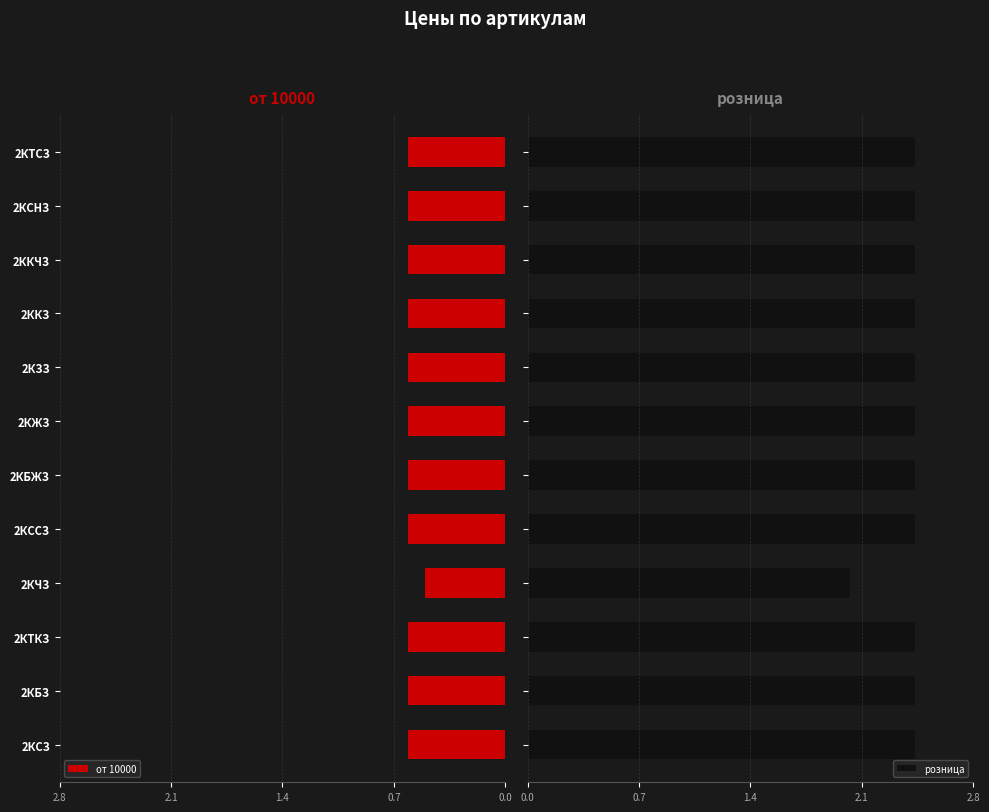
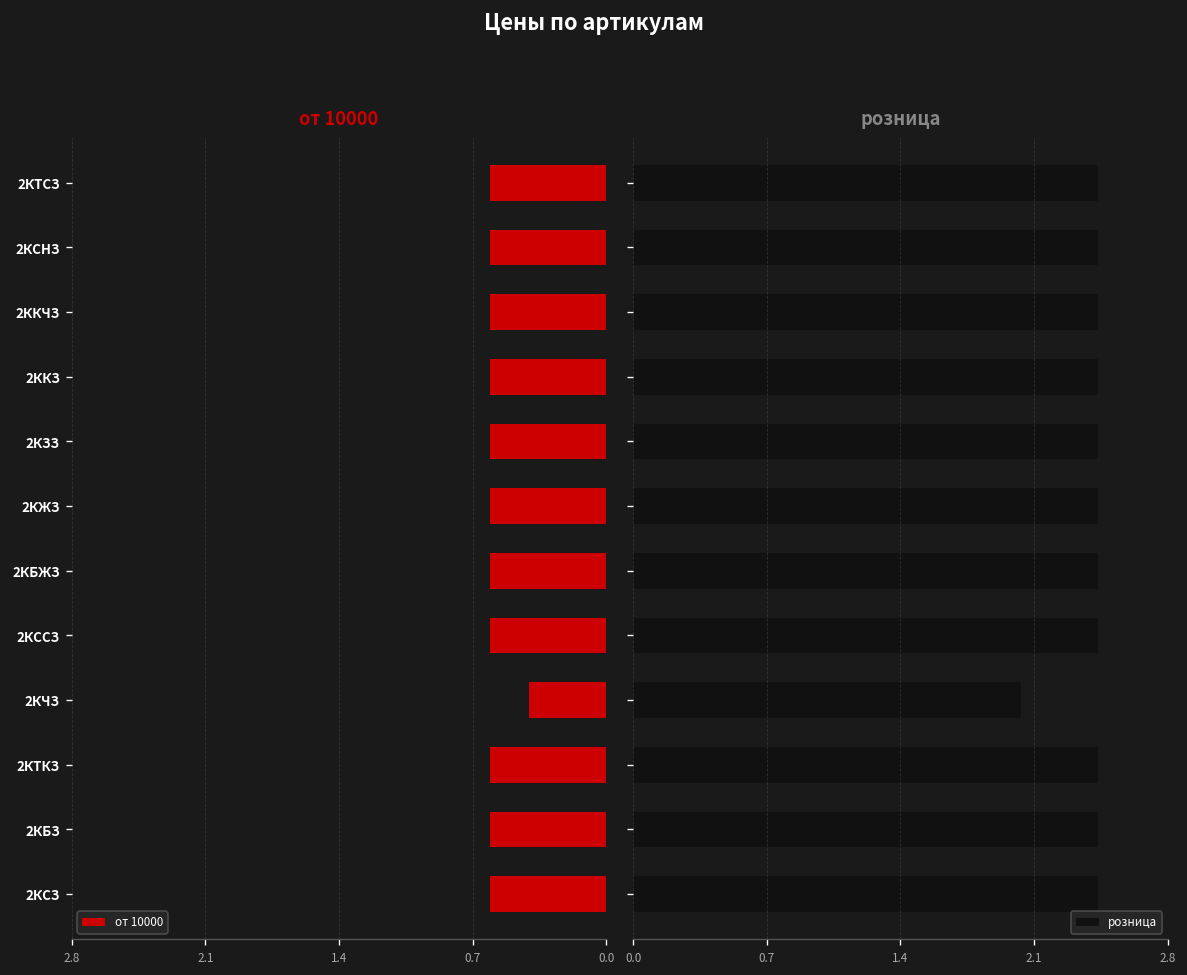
  {
    "от 10000": {
      "2КТСЗ": 0.6,
      "2КСНЗ": 0.6,
      "2ККЧЗ": 0.6,
      "2ККЗ": 0.6,
      "2КЗЗ": 0.6,
      "2КЖЗ": 0.6,
      "2КБЖЗ": 0.6,
      "2КССЗ": 0.6,
-     "2КЧЗ": 0.5,
+     "2КЧЗ": 0.4,
      "2КТКЗ": 0.6,
      "2КБЗ": 0.6,
      "2КСЗ": 0.6
    }
  }
